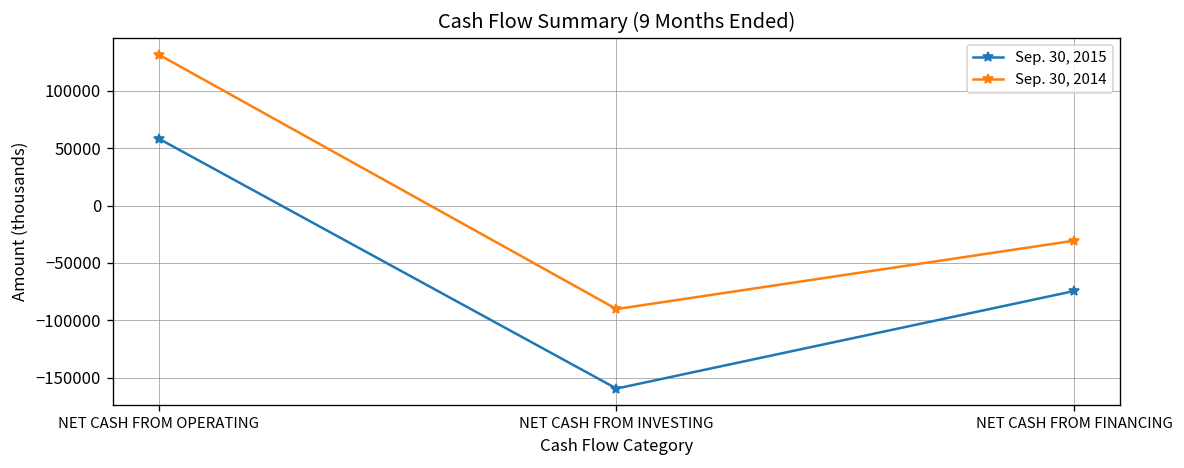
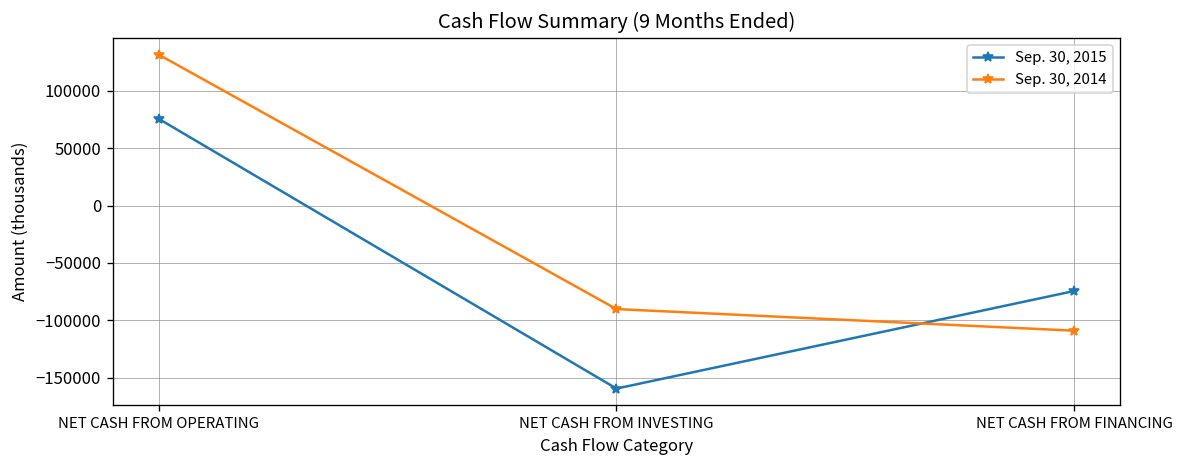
  {
    "Sep. 30, 2015": {
-     "NET CASH FROM OPERATING": 60000,
+     "NET CASH FROM OPERATING": 80000,
      "NET CASH FROM INVESTING": -160000,
      "NET CASH FROM FINANCING": -70000
    },
    "Sep. 30, 2014": {
      "NET CASH FROM OPERATING": 130000,
      "NET CASH FROM INVESTING": -90000,
-     "NET CASH FROM FINANCING": -30000
+     "NET CASH FROM FINANCING": -110000
    }
  }
